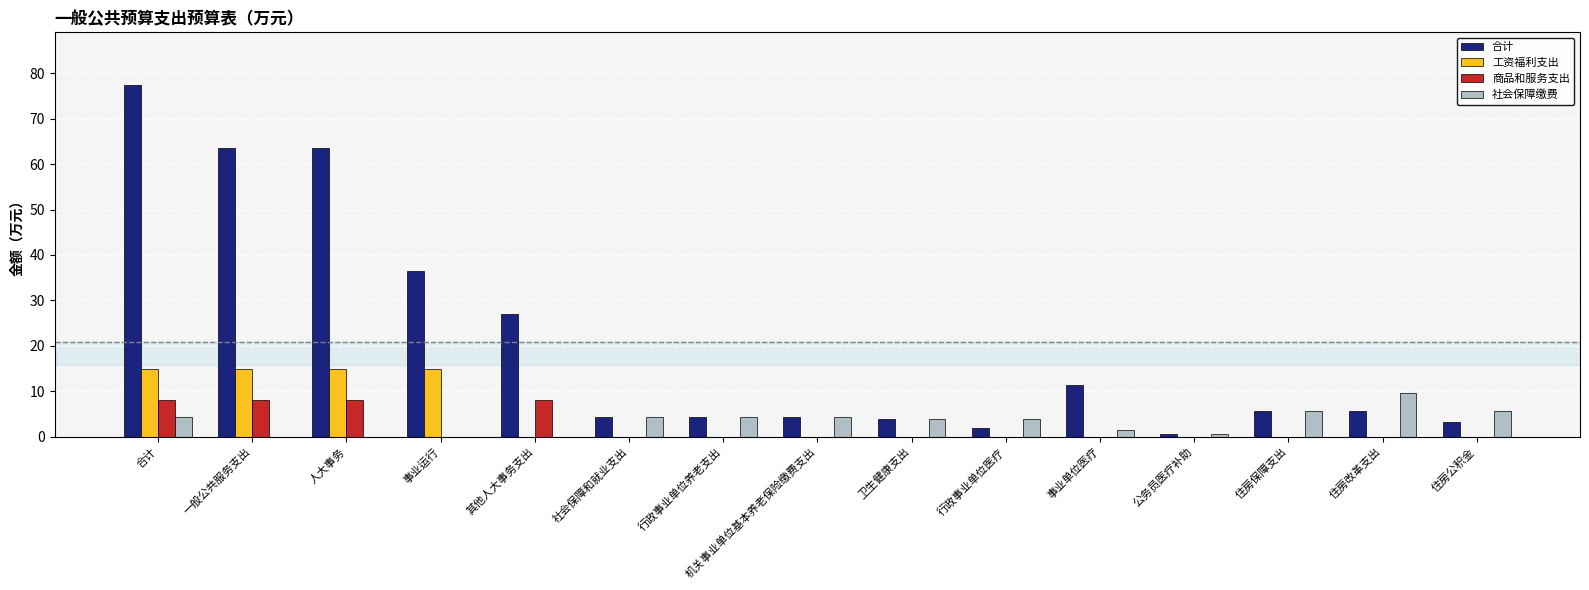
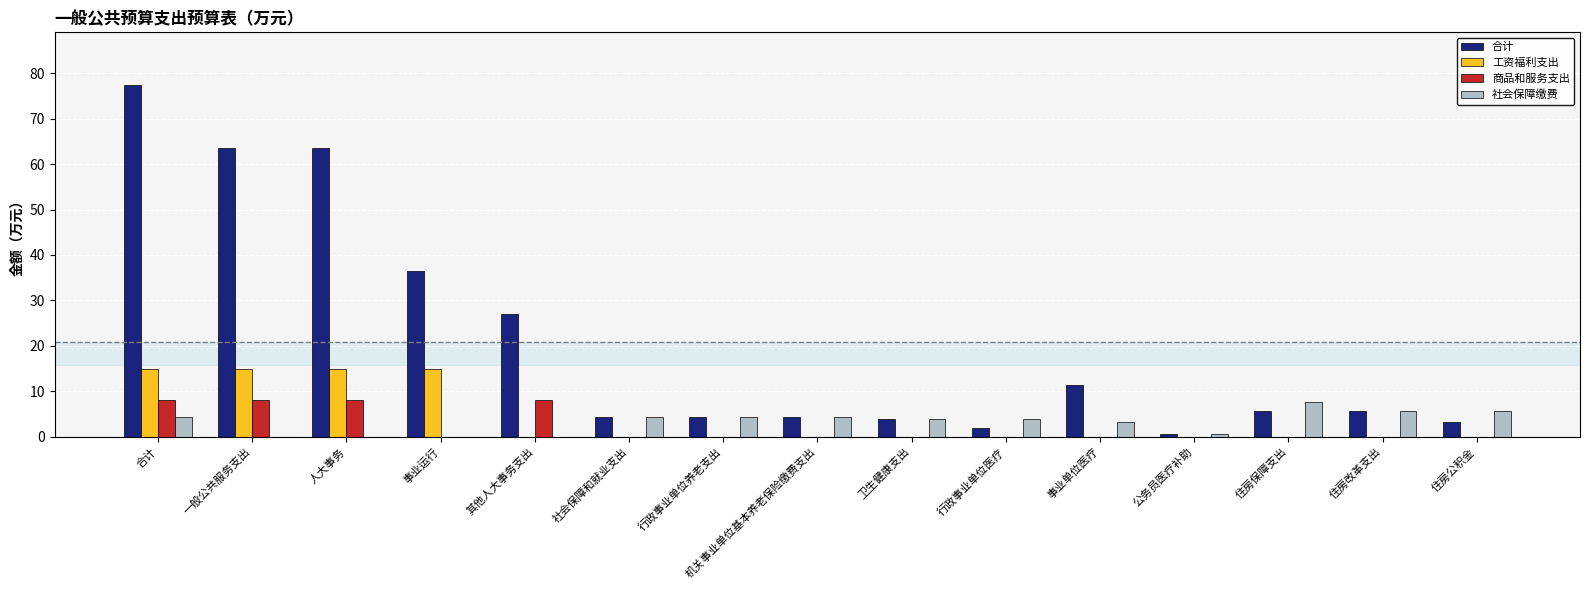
  {
    "合计": {
      "合计": 77,
      "一般公共服务支出": 63,
      "人大事务": 63,
      "事业运行": 36,
      "其他人大事务支出": 27,
      "社会保障和就业支出": 4,
      "行政事业单位养老支出": 4,
      "机关事业单位基本养老保险缴费支出": 4,
      "卫生健康支出": 4,
      "行政事业单位医疗": 2,
      "事业单位医疗": 11,
      "住房保障支出": 6,
      "住房改革支出": 6,
      "住房公积金": 3
    },
    "工资福利支出": {
      "合计": 15,
      "一般公共服务支出": 15,
      "人大事务": 15,
      "事业运行": 15,
      "其他人大事务支出": 0,
      "社会保障和就业支出": 0,
      "行政事业单位养老支出": 0,
      "机关事业单位基本养老保险缴费支出": 0,
      "卫生健康支出": 0,
      "行政事业单位医疗": 0,
      "事业单位医疗": 0,
      "公务员医疗补助": 0,
      "住房保障支出": 0,
      "住房改革支出": 0,
      "住房公积金": 0
    },
    "商品和服务支出": {
      "合计": 8,
      "一般公共服务支出": 8,
      "人大事务": 8,
      "事业运行": 0,
      "其他人大事务支出": 8,
      "社会保障和就业支出": 0,
      "行政事业单位养老支出": 0,
      "机关事业单位基本养老保险缴费支出": 0,
      "卫生健康支出": 0,
      "行政事业单位医疗": 0,
      "事业单位医疗": 0,
      "公务员医疗补助": 0,
      "住房保障支出": 0,
      "住房改革支出": 0,
      "住房公积金": 0
    },
    "社会保障缴费": {
      "合计": 4,
      "一般公共服务支出": 0,
      "人大事务": 0,
      "事业运行": 0,
      "其他人大事务支出": 0,
      "社会保障和就业支出": 4,
      "行政事业单位养老支出": 4,
      "机关事业单位基本养老保险缴费支出": 4,
      "卫生健康支出": 4,
      "行政事业单位医疗": 4,
-     "事业单位医疗": 2,
-     "住房保障支出": 6,
-     "住房改革支出": 10,
+     "事业单位医疗": 3,
+     "住房保障支出": 8,
+     "住房改革支出": 6,
      "住房公积金": 6
    }
  }
